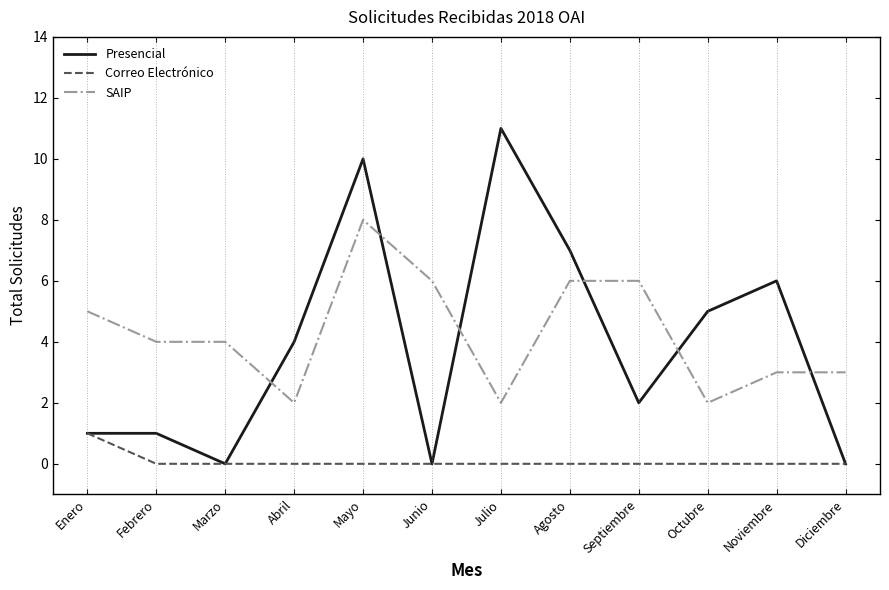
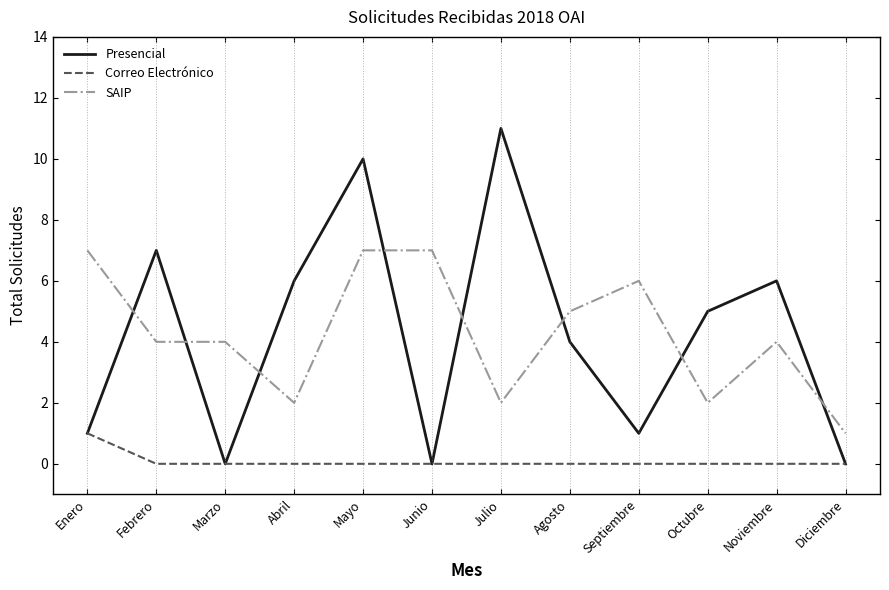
  {
    "Presencial": {
-     "Febrero": 1,
-     "Abril": 4,
+     "Febrero": 7,
+     "Abril": 6,
      "Mayo": 10,
      "Julio": 11,
-     "Agosto": 7,
-     "Septiembre": 2,
+     "Agosto": 4,
+     "Septiembre": 1,
      "Octubre": 5,
      "Noviembre": 6
    },
    "Correo Electrónico": {
      "Febrero": 0,
      "Abril": 0,
      "Mayo": 0,
      "Julio": 0,
      "Agosto": 0,
      "Septiembre": 0,
      "Octubre": 0,
      "Noviembre": 0
    },
    "SAIP": {
-     "Enero": 5,
+     "Enero": 7,
      "Febrero": 4,
      "Marzo": 4,
      "Abril": 2,
-     "Mayo": 8,
-     "Junio": 6,
+     "Mayo": 7,
+     "Junio": 7,
      "Julio": 2,
-     "Agosto": 6,
+     "Agosto": 5,
      "Septiembre": 6,
      "Octubre": 2,
-     "Noviembre": 3,
-     "Diciembre": 3
+     "Noviembre": 4,
+     "Diciembre": 1
    }
  }
